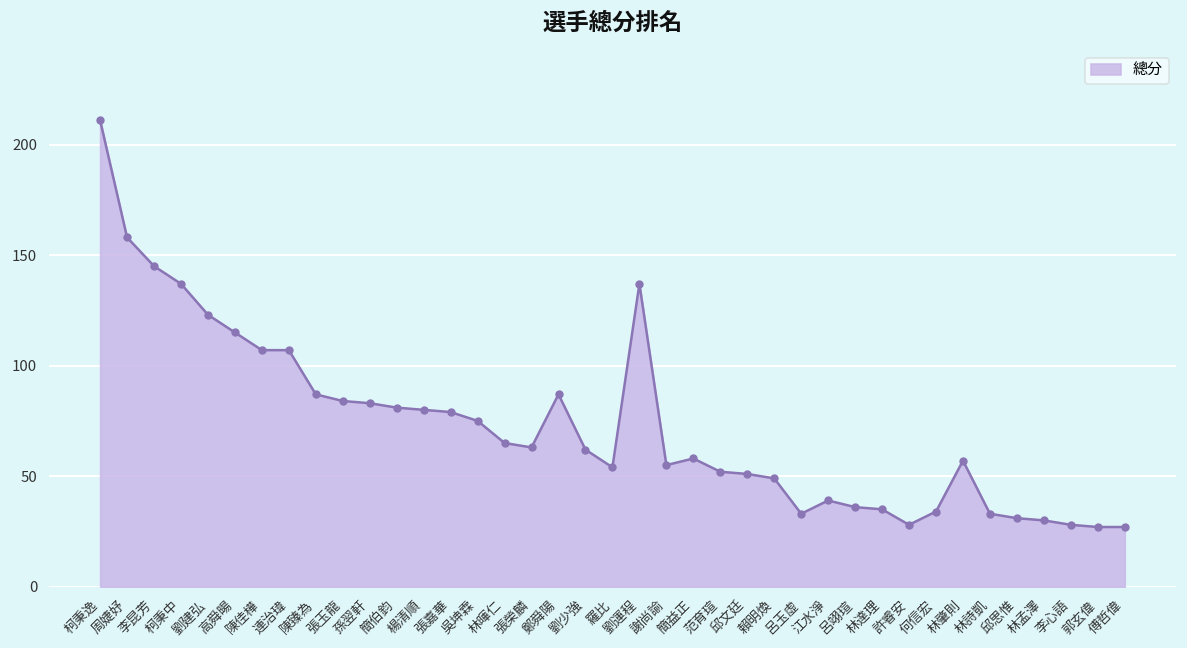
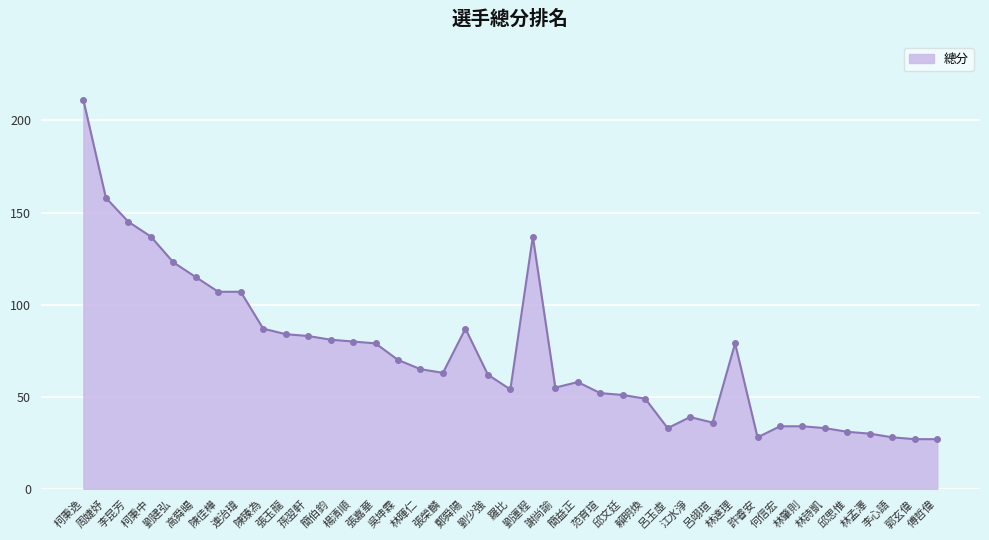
  {
    "柯秉逸": 211,
    "周婕妤": 158,
    "李昆芳": 145,
    "柯秉中": 137,
    "劉建弘": 123,
    "高舜暘": 115,
    "陳佳樺": 107,
    "連治瑋": 107,
    "陳臻為": 87,
    "張玉龍": 84,
    "孫翌軒": 83,
    "簡伯鈞": 81,
    "楊清順": 80,
    "張嘉華": 79,
-   "吳坤霖": 75,
+   "吳坤霖": 70,
    "林暉仁": 65,
    "張榮麟": 63,
    "鄭舜陽": 87,
    "劉少強": 62,
    "羅比": 54,
    "劉運程": 137,
    "謝尚諭": 55,
    "簡益正": 58,
    "范育瑄": 52,
    "邱文廷": 51,
    "賴明煥": 49,
    "呂玉虛": 33,
    "江水淨": 39,
    "呂翊瑄": 36,
-   "林達理": 35,
+   "林達理": 79,
    "許睿安": 28,
    "何信宏": 34,
-   "林肇則": 57,
+   "林肇則": 34,
    "林詩凱": 33,
    "邱思惟": 31,
    "林孟澤": 30,
    "李心語": 28,
    "郭玄偉": 27,
    "傅哲偉": 27
  }
